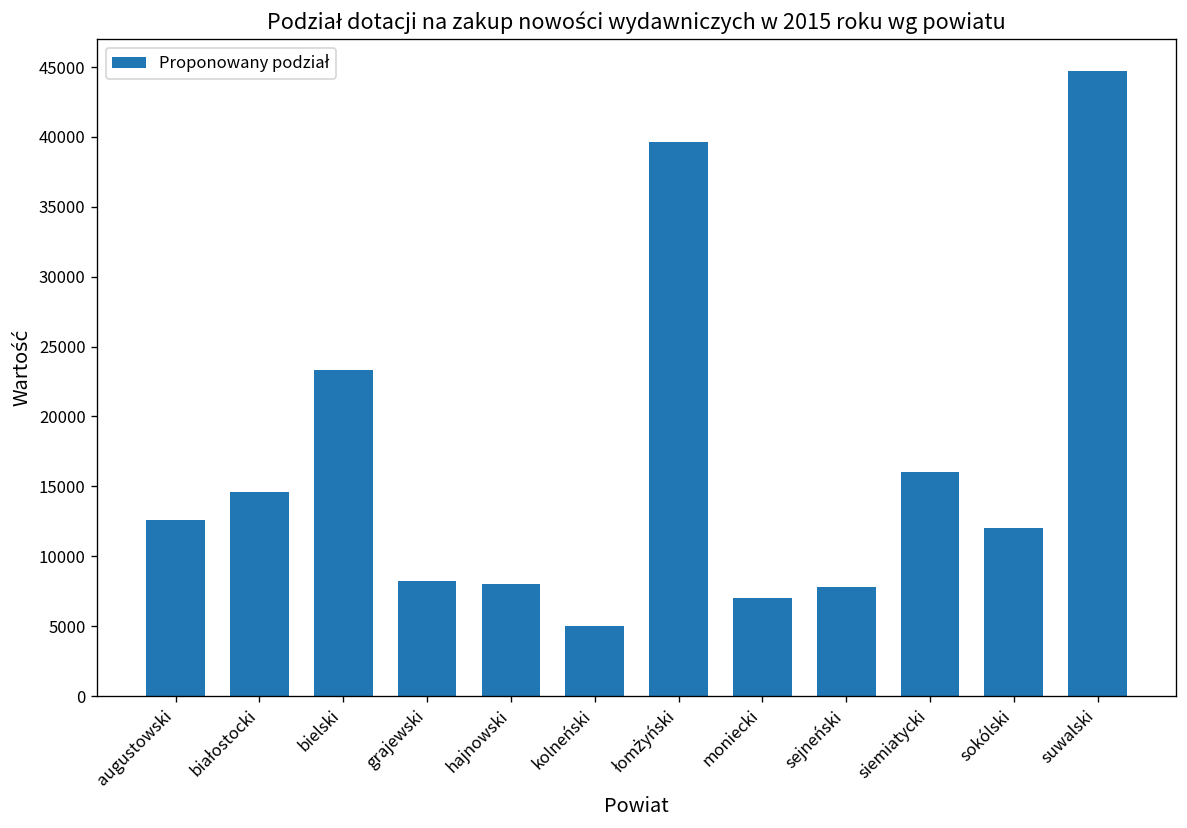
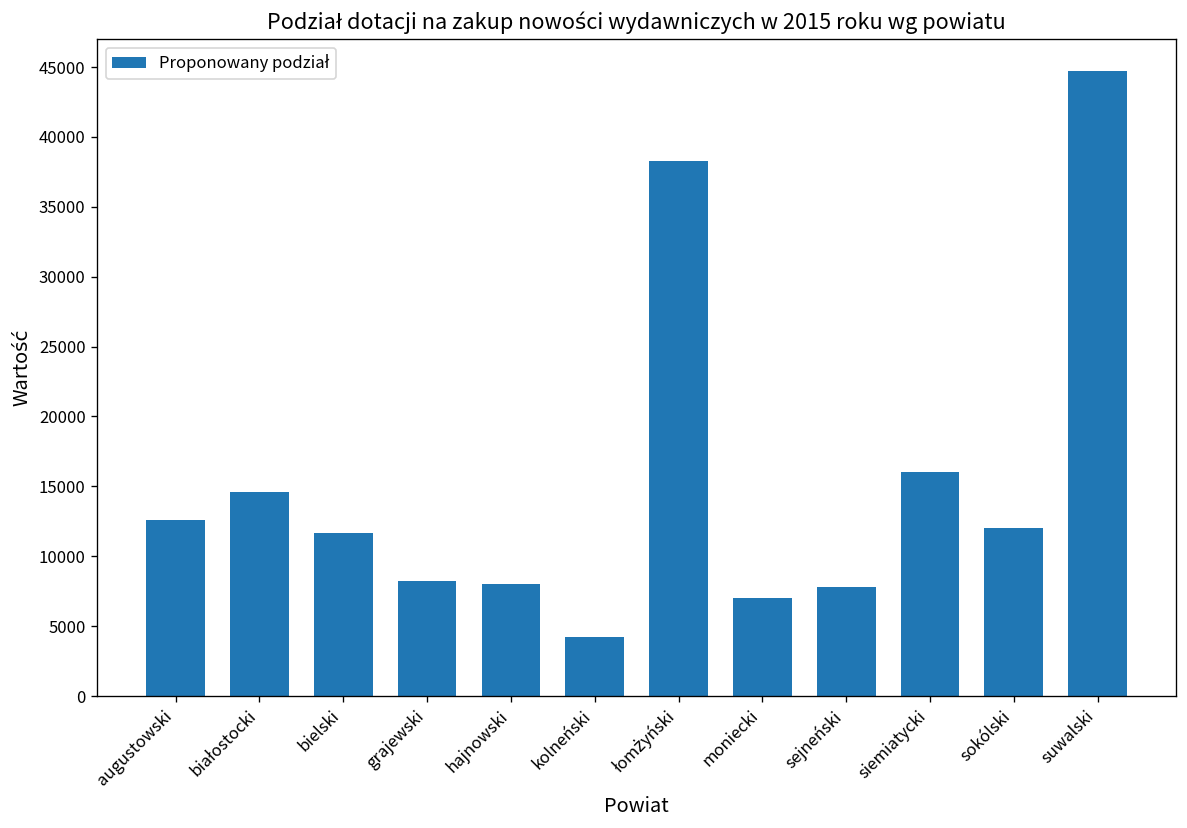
  {
    "augustowski": 12600,
    "białostocki": 14600,
-   "bielski": 23300,
+   "bielski": 11700,
    "grajewski": 8200,
    "hajnowski": 8000,
-   "kolneński": 5000,
-   "łomżyński": 39700,
+   "kolneński": 4200,
+   "łomżyński": 38300,
    "moniecki": 7000,
    "sejneński": 7800,
    "siemiatycki": 16000,
    "sokólski": 12000,
    "suwalski": 44700
  }
